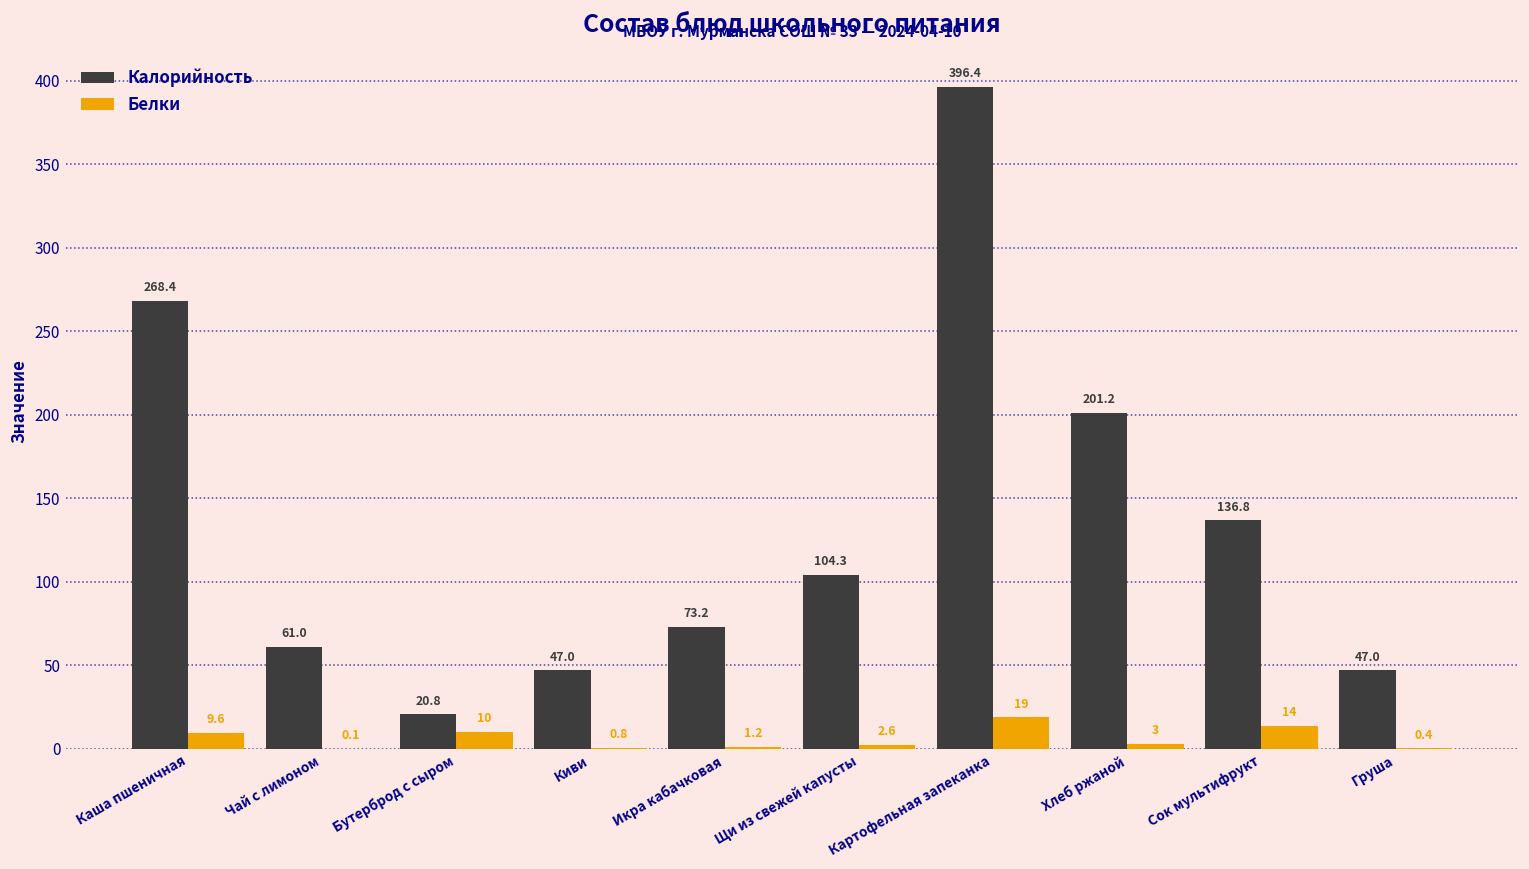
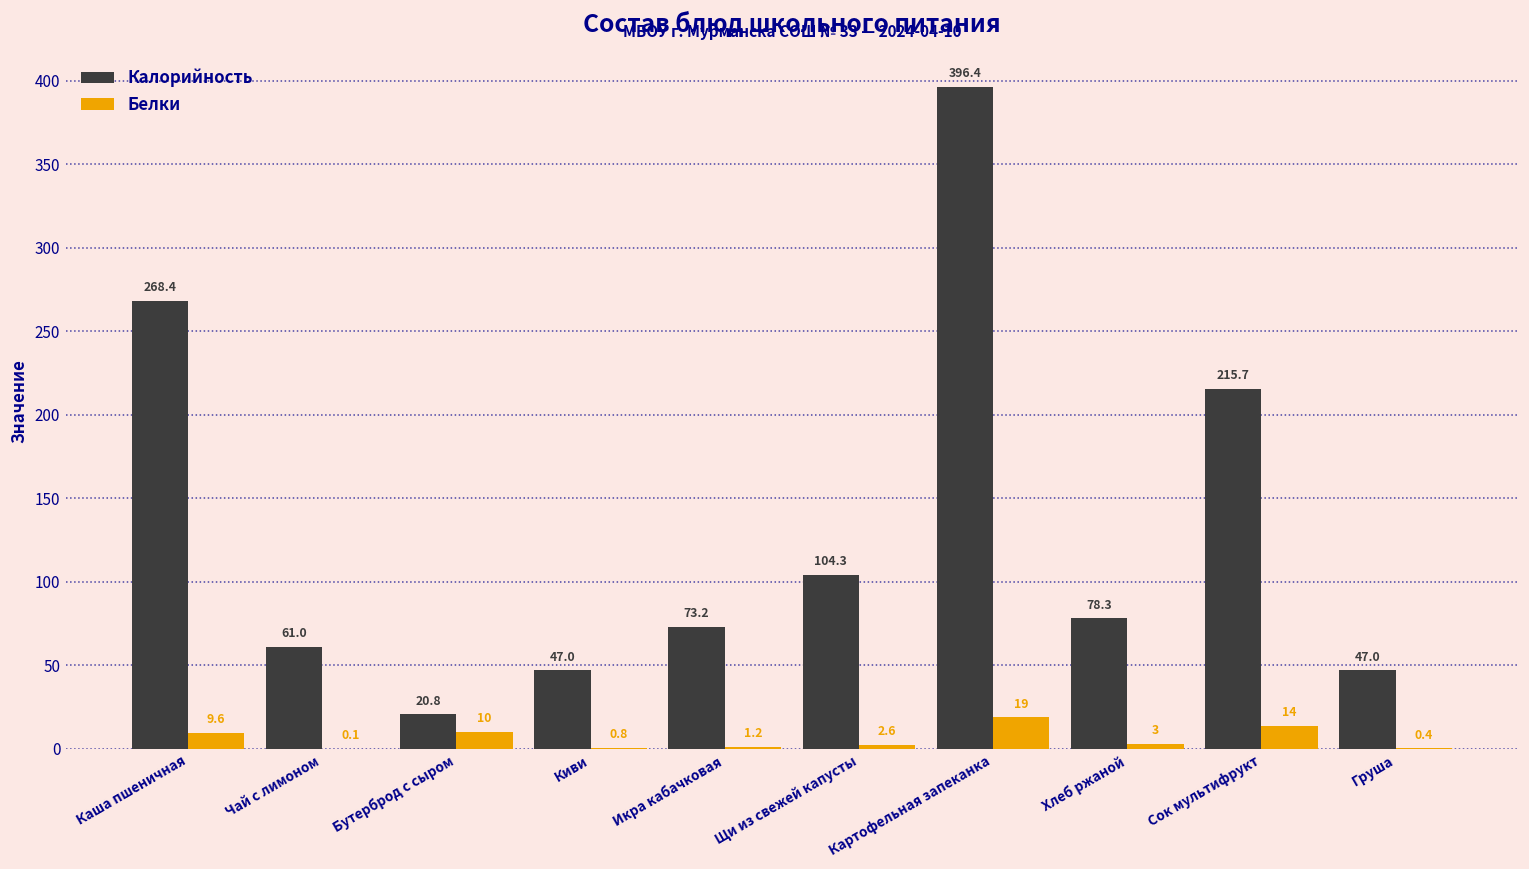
  {
    "Калорийность": {
      "Каша пшеничная": 268.4,
      "Чай с лимоном": 61.0,
      "Бутерброд с сыром": 20.8,
      "Киви": 47.0,
      "Икра кабачковая": 73.2,
      "Щи из свежей капусты": 104.3,
      "Картофельная запеканка": 396.4,
-     "Хлеб ржаной": 201.2,
-     "Сок мультифрукт": 136.8,
+     "Хлеб ржаной": 78.3,
+     "Сок мультифрукт": 215.7,
      "Груша": 47.0
    },
    "Белки": {
      "Каша пшеничная": 9.6,
      "Чай с лимоном": 0.1,
      "Бутерброд с сыром": 10,
      "Киви": 0.8,
      "Икра кабачковая": 1.2,
      "Щи из свежей капусты": 2.6,
      "Картофельная запеканка": 19,
      "Хлеб ржаной": 3,
      "Сок мультифрукт": 14,
      "Груша": 0.4
    }
  }
